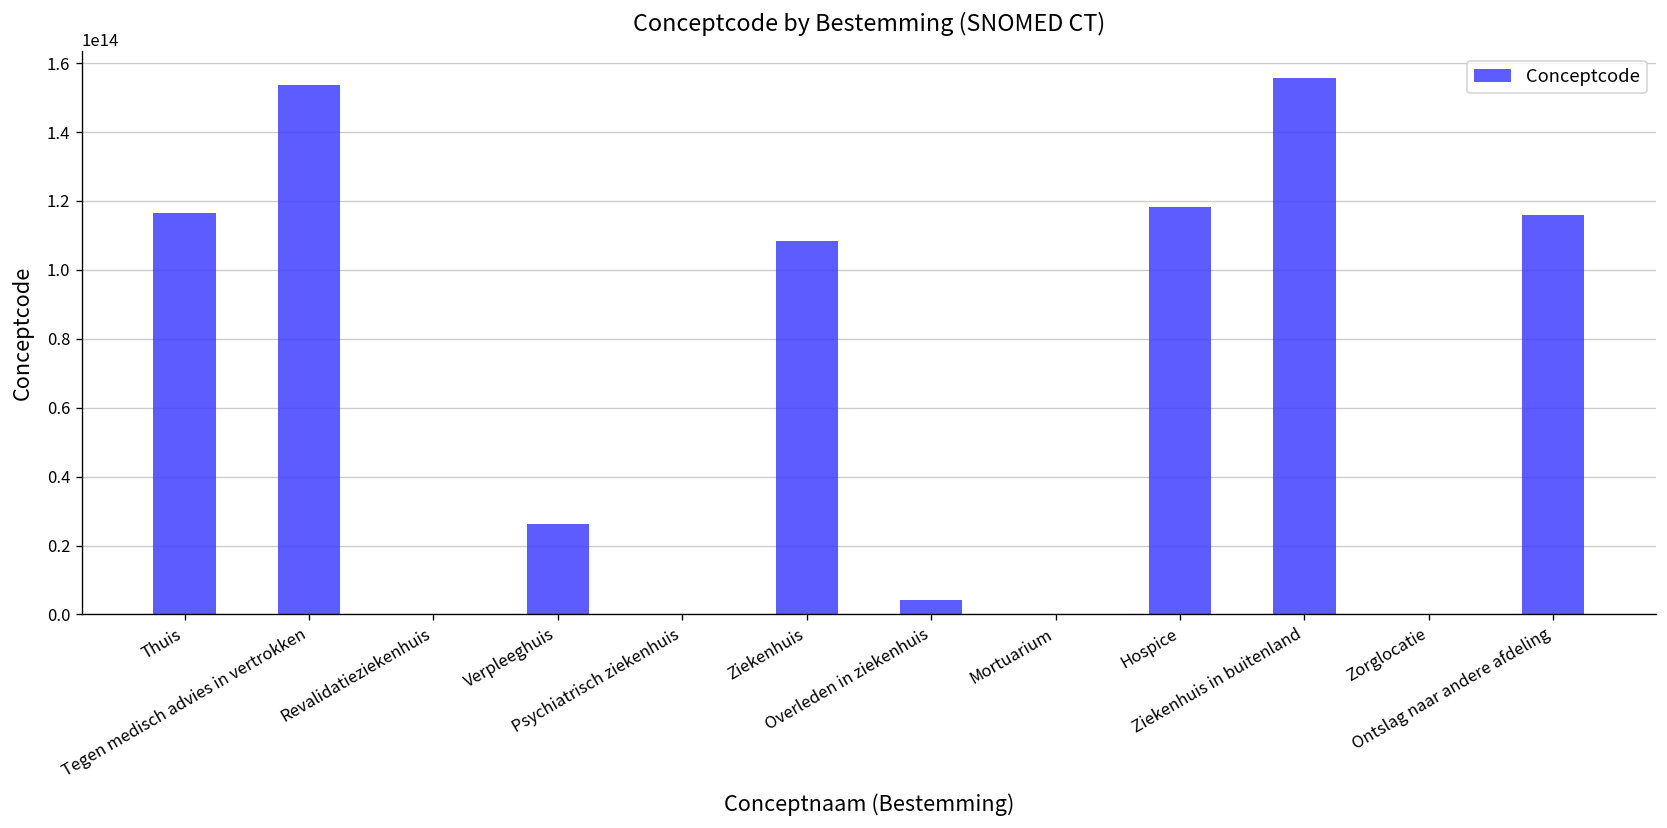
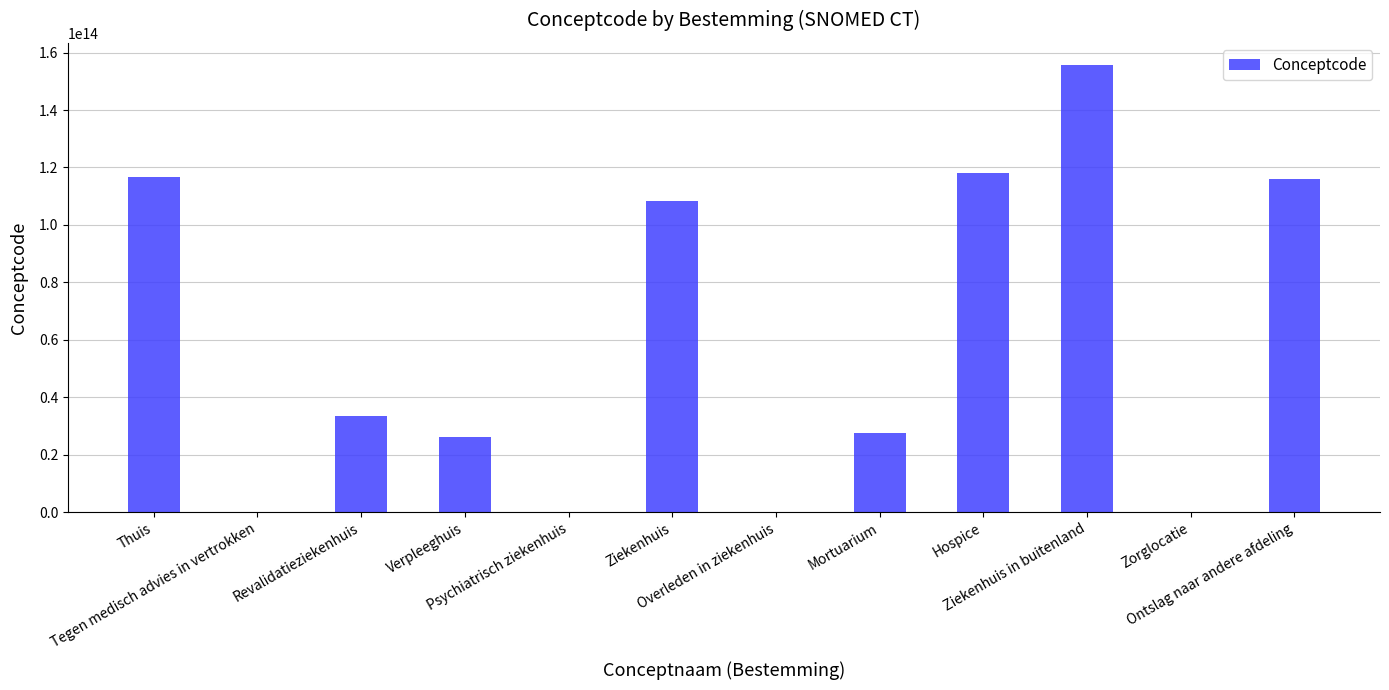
  {
    "Thuis": 117000000000000,
-   "Tegen medisch advies in vertrokken": 154000000000000,
-   "Revalidatieziekenhuis": 0,
+   "Tegen medisch advies in vertrokken": 0,
+   "Revalidatieziekenhuis": 33000000000000,
    "Verpleeghuis": 26000000000000,
    "Ziekenhuis": 108000000000000,
-   "Overleden in ziekenhuis": 4000000000000,
-   "Mortuarium": 0,
+   "Overleden in ziekenhuis": 0,
+   "Mortuarium": 28000000000000,
    "Hospice": 118000000000000,
    "Ziekenhuis in buitenland": 156000000000000,
    "Ontslag naar andere afdeling": 116000000000000
  }
